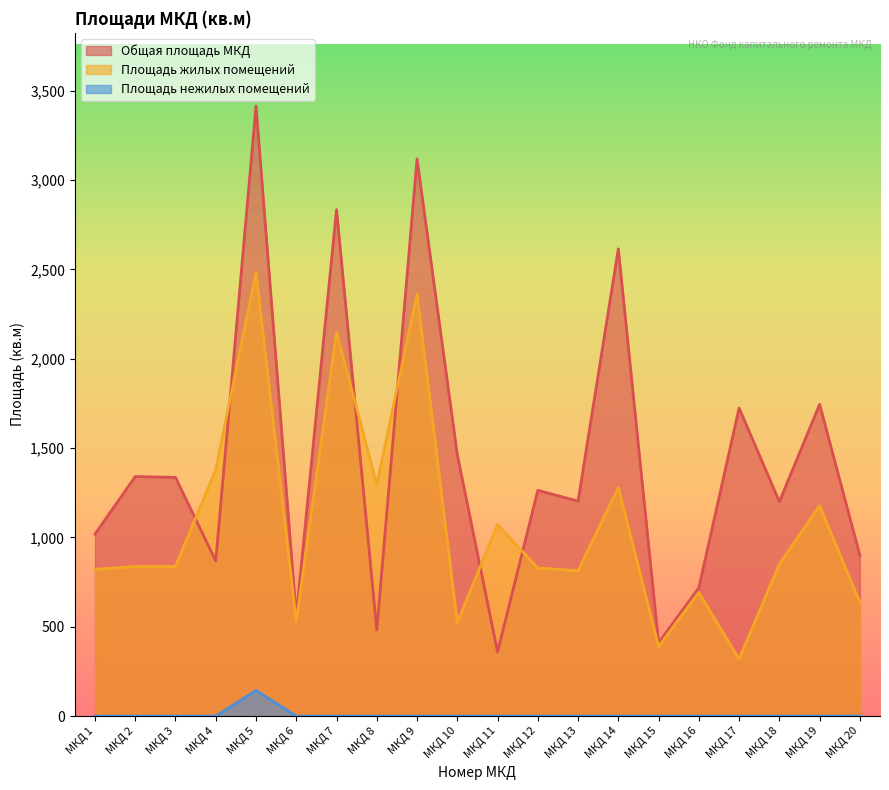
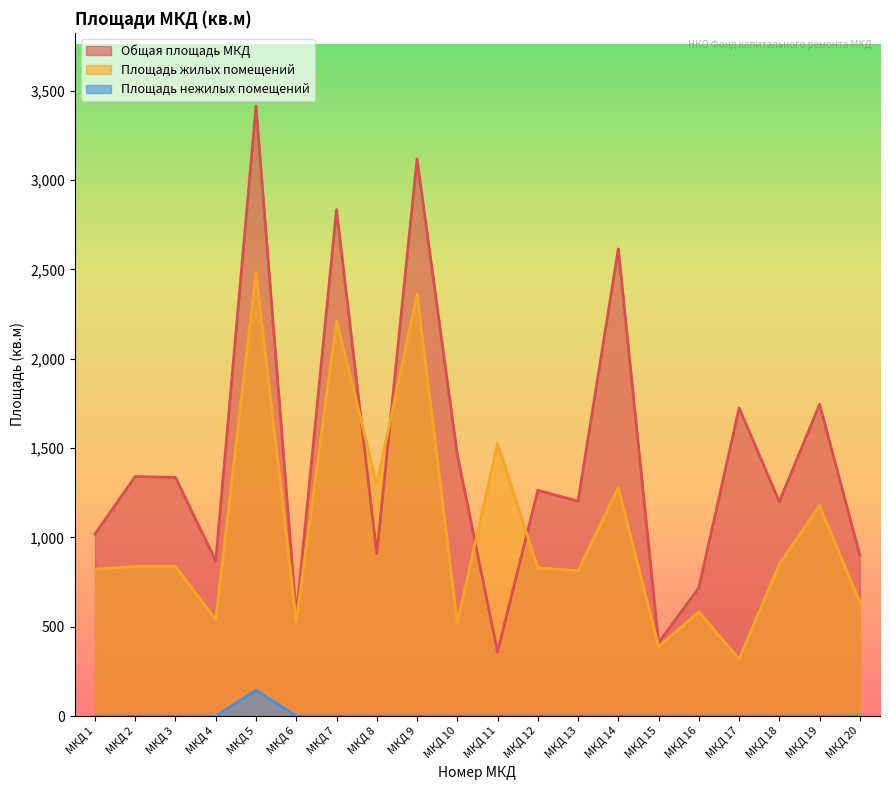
  {
    "Общая площадь МКД": {
      "МКД 1": "1,020",
      "МКД 2": "1,340",
      "МКД 3": "1,340",
      "МКД 4": "870",
      "МКД 5": "3,420",
      "МКД 6": "560",
      "МКД 7": "2,840",
-     "МКД 8": "480",
+     "МКД 8": "910",
      "МКД 9": "3,120",
      "МКД 10": "1,460",
      "МКД 11": "360",
      "МКД 12": "1,260",
      "МКД 13": "1,200",
      "МКД 14": "2,620",
      "МКД 15": "410",
      "МКД 16": "720",
      "МКД 17": "1,720",
      "МКД 18": "1,200",
      "МКД 19": "1,750",
      "МКД 20": "900"
    },
    "Площадь жилых помещений": {
      "МКД 1": "820",
      "МКД 2": "840",
      "МКД 3": "840",
-     "МКД 4": "1,380",
+     "МКД 4": "540",
      "МКД 5": "2,480",
      "МКД 6": "530",
-     "МКД 7": "2,150",
+     "МКД 7": "2,210",
      "МКД 8": "1,300",
      "МКД 9": "2,360",
      "МКД 10": "520",
-     "МКД 11": "1,070",
+     "МКД 11": "1,520",
      "МКД 12": "830",
      "МКД 13": "810",
      "МКД 14": "1,280",
      "МКД 15": "390",
-     "МКД 16": "690",
+     "МКД 16": "580",
      "МКД 17": "320",
      "МКД 18": "850",
      "МКД 19": "1,180",
      "МКД 20": "640"
    },
    "Площадь нежилых помещений": {
      "МКД 1": "0",
      "МКД 2": "0",
      "МКД 3": "0",
      "МКД 4": "0",
      "МКД 5": "140",
      "МКД 6": "0",
      "МКД 7": "0",
      "МКД 8": "0",
      "МКД 9": "0",
      "МКД 10": "0",
      "МКД 11": "0",
      "МКД 12": "0",
      "МКД 13": "0",
      "МКД 14": "0",
      "МКД 15": "0",
      "МКД 16": "0",
      "МКД 17": "0",
      "МКД 18": "0",
      "МКД 19": "0",
      "МКД 20": "0"
    }
  }
